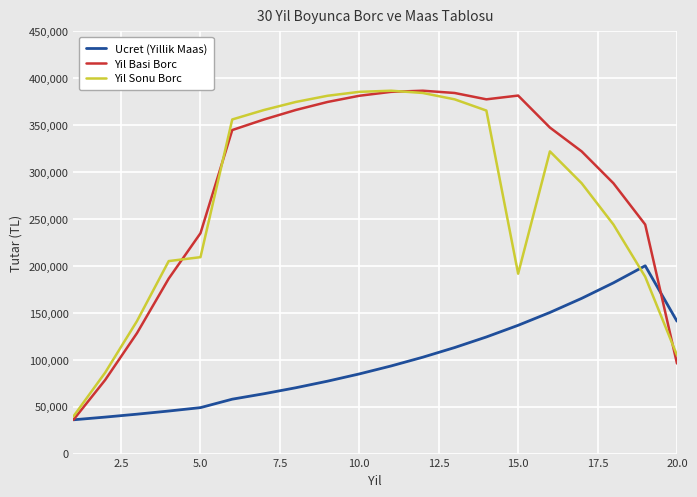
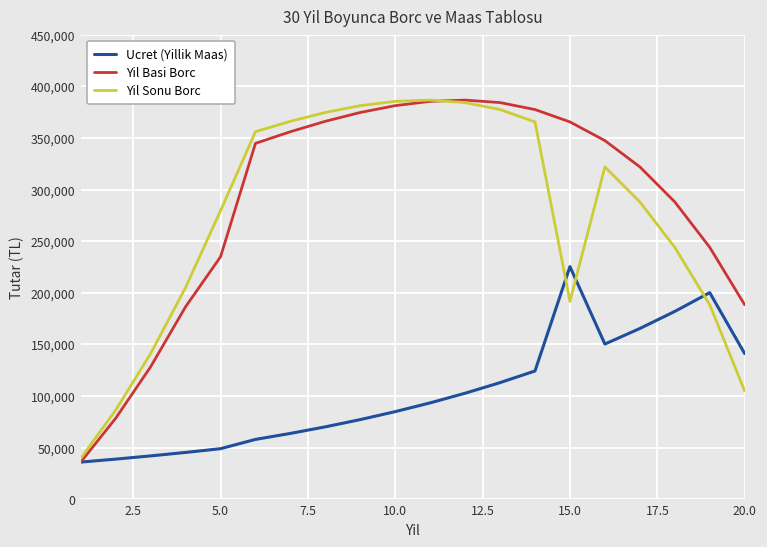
  {
    "Ucret (Yillik Maas)": {
      "5.0": "50,000",
      "10.0": "80,000",
-     "15.0": "140,000",
+     "15.0": "230,000",
      "20.0": "140,000"
    },
    "Yil Basi Borc": {
      "5.0": "230,000",
      "10.0": "380,000",
-     "15.0": "380,000",
-     "20.0": "100,000"
+     "15.0": "370,000",
+     "20.0": "190,000"
    },
    "Yil Sonu Borc": {
-     "5.0": "210,000",
+     "5.0": "280,000",
      "10.0": "390,000",
      "15.0": "190,000",
      "20.0": "100,000"
    }
  }
